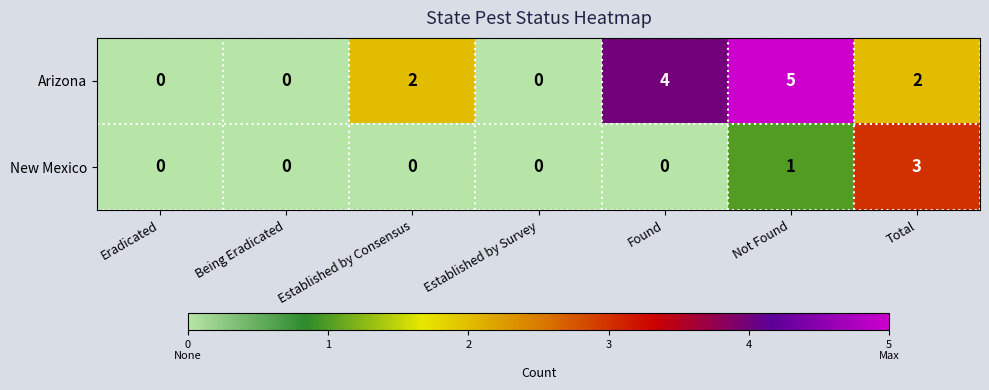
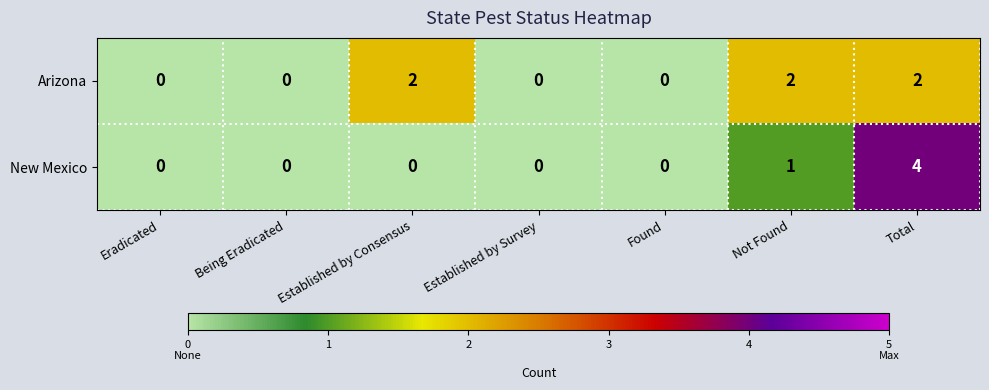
  {
    "Arizona": {
      "Eradicated": 0,
      "Being Eradicated": 0,
      "Established by Consensus": 2,
      "Established by Survey": 0,
-     "Found": 4,
-     "Not Found": 5,
+     "Found": 0,
+     "Not Found": 2,
      "Total": 2
    },
    "New Mexico": {
      "Eradicated": 0,
      "Being Eradicated": 0,
      "Established by Consensus": 0,
      "Established by Survey": 0,
      "Found": 0,
      "Not Found": 1,
-     "Total": 3
+     "Total": 4
    }
  }
